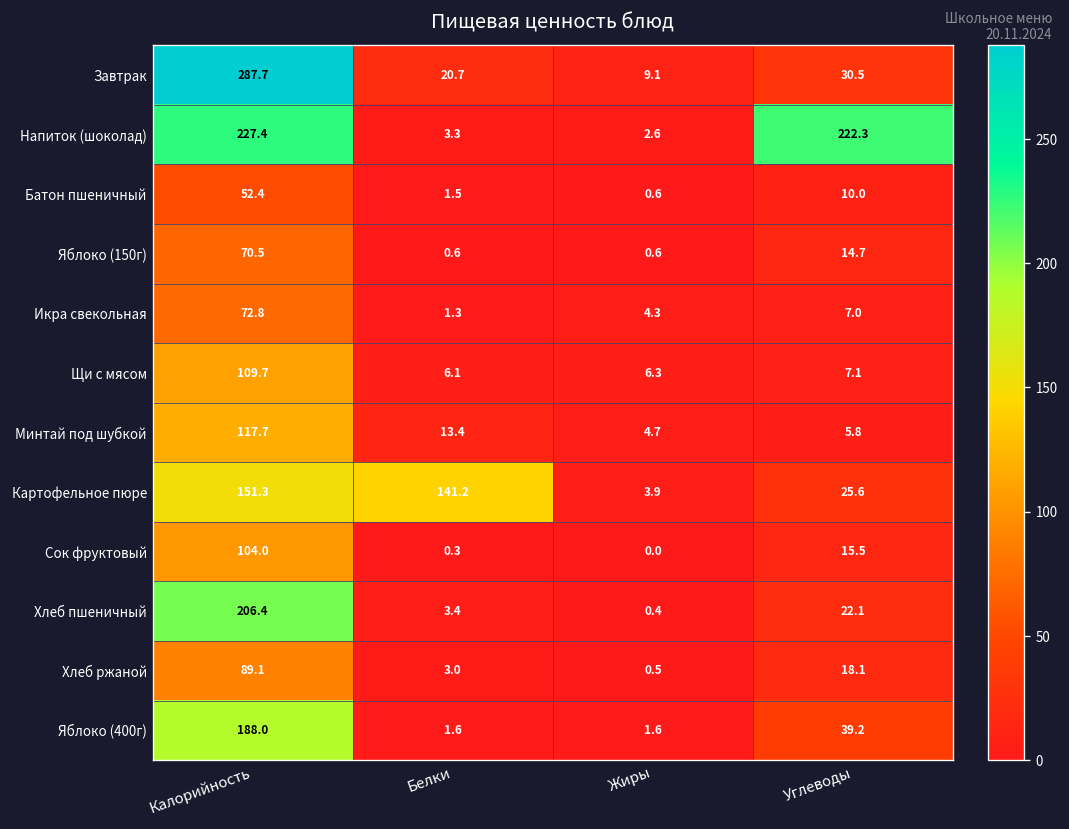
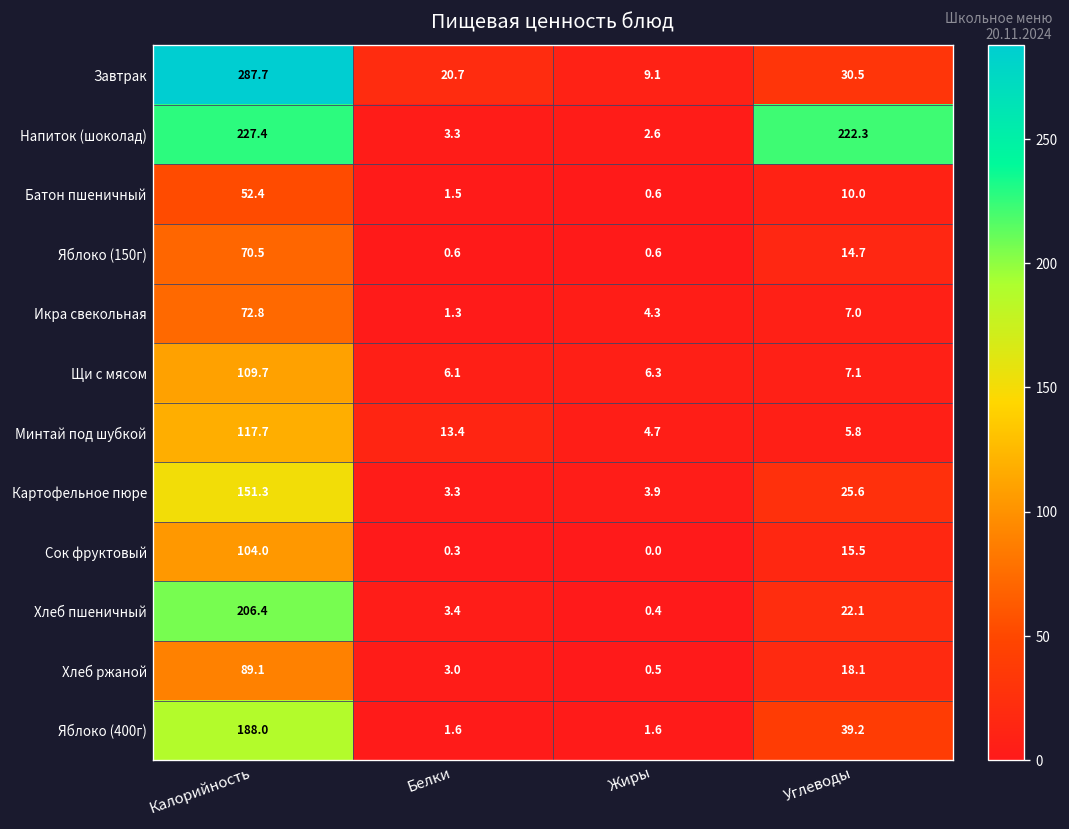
  {
    "Завтрак": {
      "Калорийность": 287.7,
      "Белки": 20.7,
      "Жиры": 9.1,
      "Углеводы": 30.5
    },
    "Напиток (шоколад)": {
      "Калорийность": 227.4,
      "Белки": 3.3,
      "Жиры": 2.6,
      "Углеводы": 222.3
    },
    "Батон пшеничный": {
      "Калорийность": 52.4,
      "Белки": 1.5,
      "Жиры": 0.6,
      "Углеводы": 10.0
    },
    "Яблоко (150г)": {
      "Калорийность": 70.5,
      "Белки": 0.6,
      "Жиры": 0.6,
      "Углеводы": 14.7
    },
    "Икра свекольная": {
      "Калорийность": 72.8,
      "Белки": 1.3,
      "Жиры": 4.3,
      "Углеводы": 7.0
    },
    "Щи с мясом": {
      "Калорийность": 109.7,
      "Белки": 6.1,
      "Жиры": 6.3,
      "Углеводы": 7.1
    },
    "Минтай под шубкой": {
      "Калорийность": 117.7,
      "Белки": 13.4,
      "Жиры": 4.7,
      "Углеводы": 5.8
    },
    "Картофельное пюре": {
      "Калорийность": 151.3,
-     "Белки": 141.2,
+     "Белки": 3.3,
      "Жиры": 3.9,
      "Углеводы": 25.6
    },
    "Сок фруктовый": {
      "Калорийность": 104.0,
      "Белки": 0.3,
      "Жиры": 0.0,
      "Углеводы": 15.5
    },
    "Хлеб пшеничный": {
      "Калорийность": 206.4,
      "Белки": 3.4,
      "Жиры": 0.4,
      "Углеводы": 22.1
    },
    "Хлеб ржаной": {
      "Калорийность": 89.1,
      "Белки": 3.0,
      "Жиры": 0.5,
      "Углеводы": 18.1
    },
    "Яблоко (400г)": {
      "Калорийность": 188.0,
      "Белки": 1.6,
      "Жиры": 1.6,
      "Углеводы": 39.2
    }
  }
